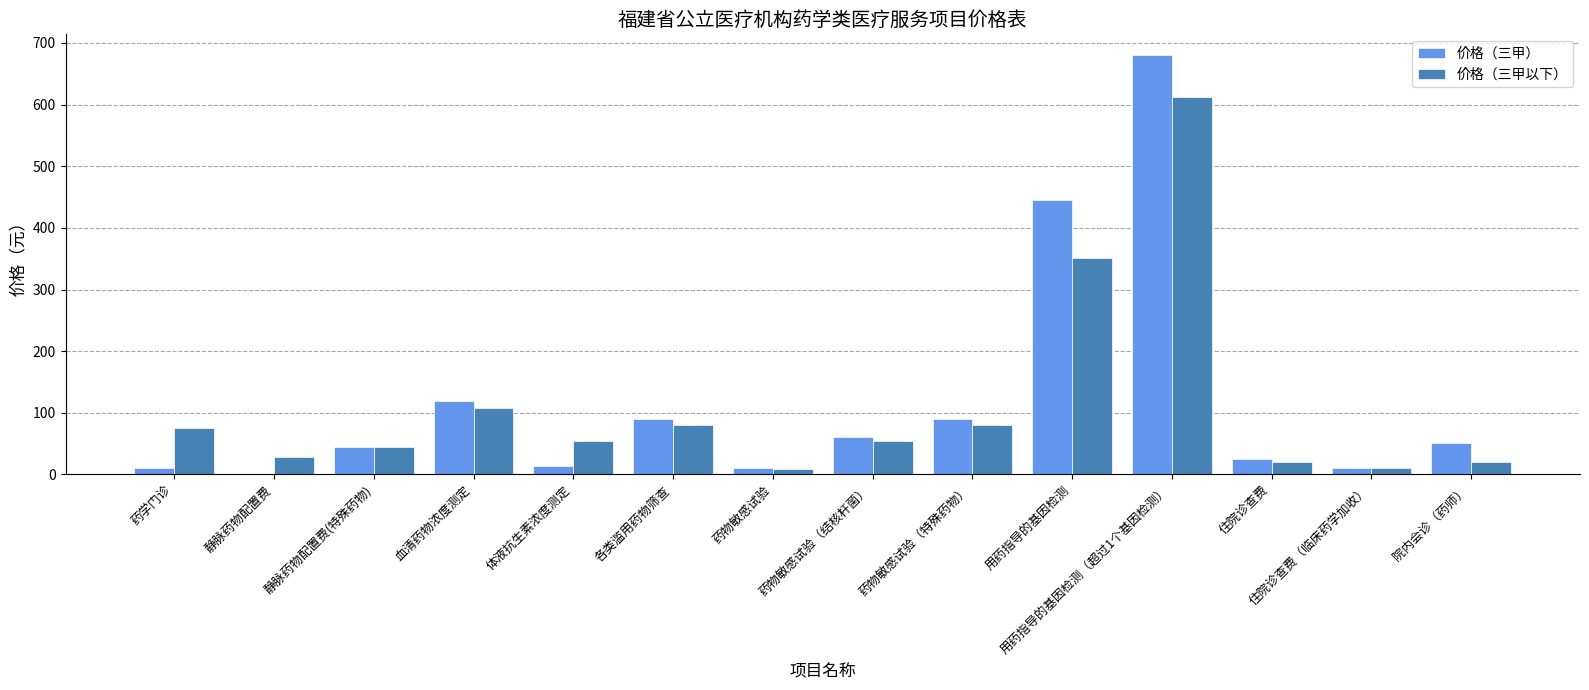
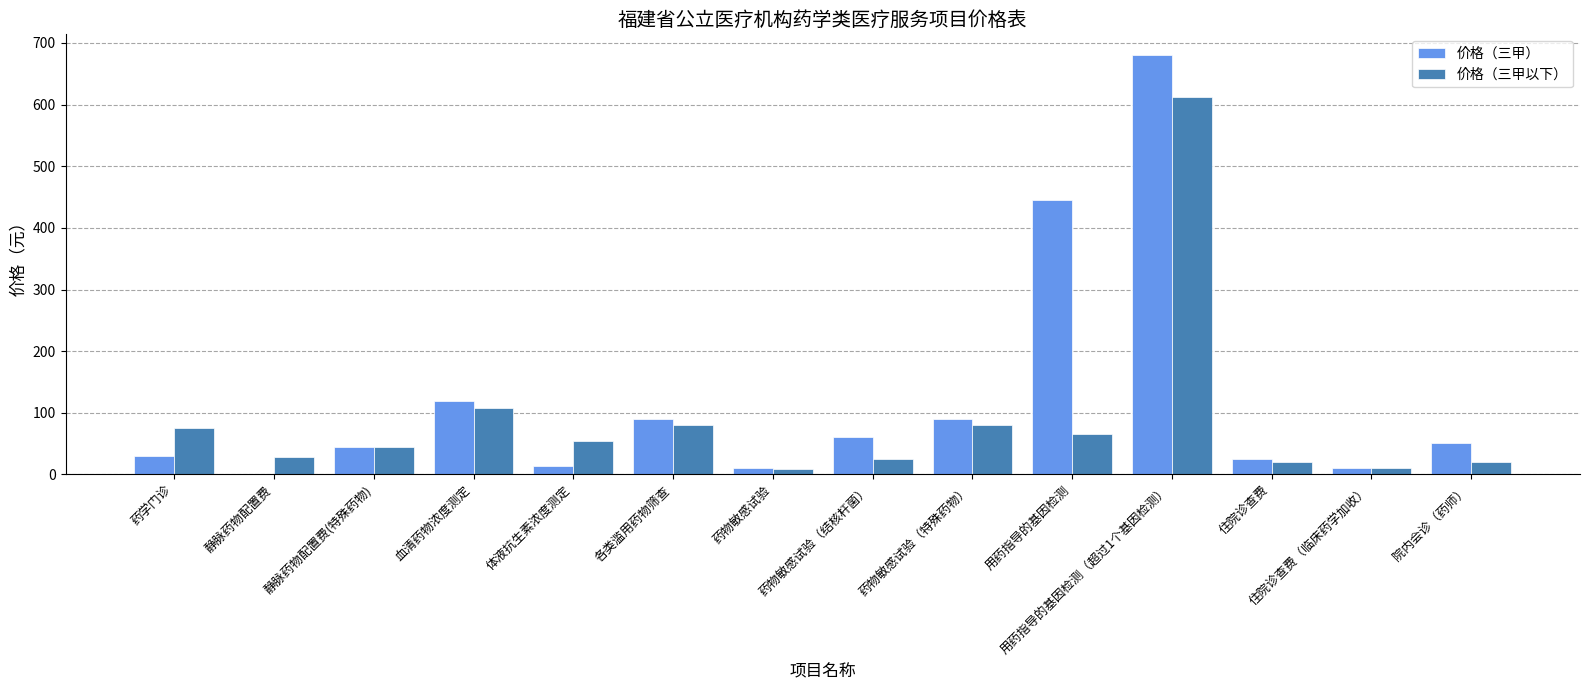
  {
    "价格（三甲）": {
-     "药学门诊": 10,
+     "药学门诊": 30,
      "静脉药物配置费(特殊药物)": 50,
      "血清药物浓度测定": 120,
      "体液抗生素浓度测定": 10,
      "各类滥用药物筛查": 90,
      "药物敏感试验": 10,
      "药物敏感试验（结核杆菌）": 60,
      "药物敏感试验（特殊药物）": 90,
      "用药指导的基因检测": 450,
      "用药指导的基因检测（超过1个基因检测）": 680,
      "住院诊查费": 30,
      "住院诊查费（临床药学加收）": 10,
      "院内会诊（药师）": 50
    },
    "价格（三甲以下）": {
      "药学门诊": 80,
      "静脉药物配置费": 30,
      "静脉药物配置费(特殊药物)": 50,
      "血清药物浓度测定": 110,
      "体液抗生素浓度测定": 50,
      "各类滥用药物筛查": 80,
      "药物敏感试验": 10,
-     "药物敏感试验（结核杆菌）": 50,
+     "药物敏感试验（结核杆菌）": 30,
      "药物敏感试验（特殊药物）": 80,
-     "用药指导的基因检测": 350,
+     "用药指导的基因检测": 70,
      "用药指导的基因检测（超过1个基因检测）": 610,
      "住院诊查费": 20,
      "住院诊查费（临床药学加收）": 10,
      "院内会诊（药师）": 20
    }
  }
